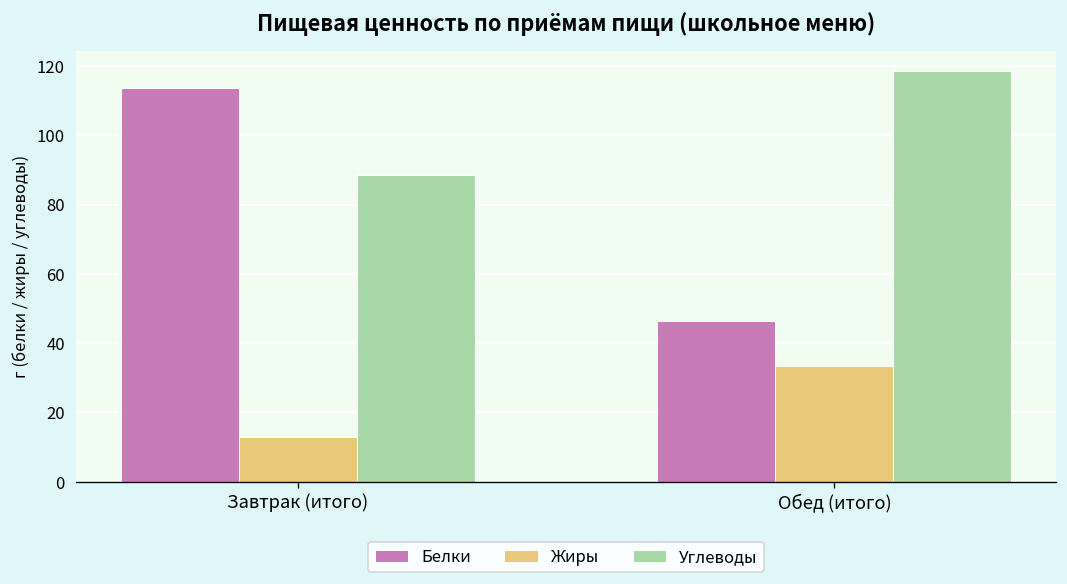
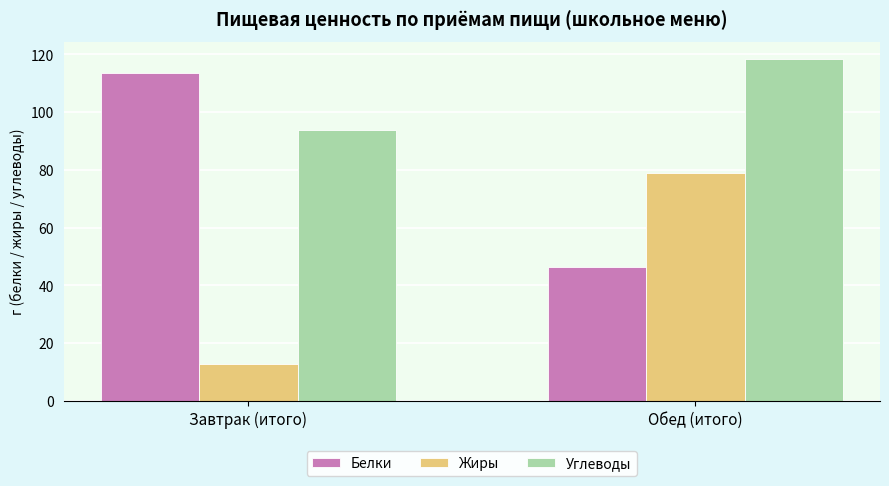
  {
    "Белки": {
      "Завтрак (итого)": 113,
      "Обед (итого)": 46
    },
    "Жиры": {
      "Завтрак (итого)": 13,
-     "Обед (итого)": 33
+     "Обед (итого)": 79
    },
    "Углеводы": {
-     "Завтрак (итого)": 89,
+     "Завтрак (итого)": 94,
      "Обед (итого)": 118
    }
  }
